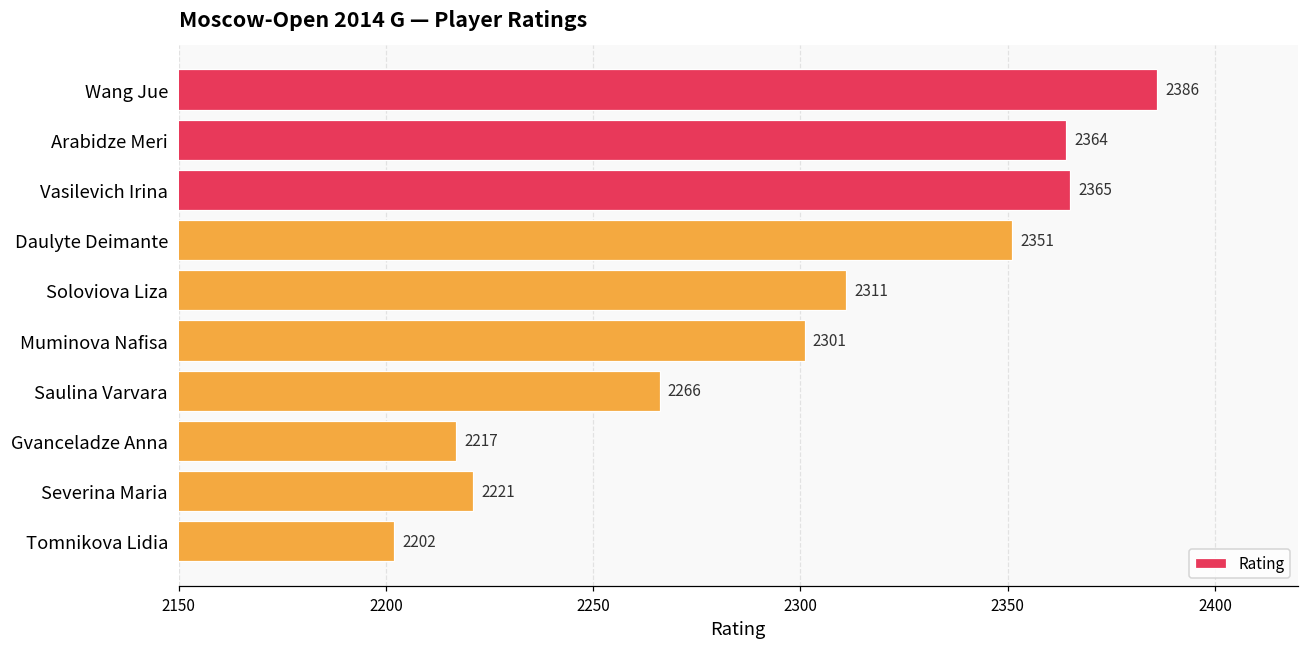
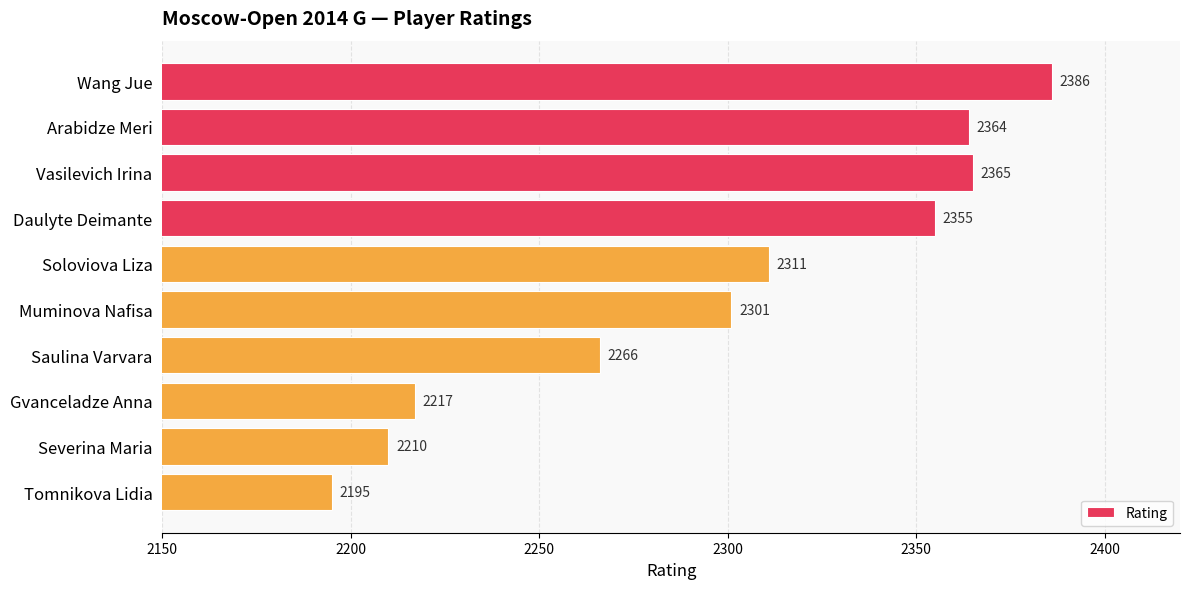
  {
    "Wang Jue": 2386,
    "Arabidze Meri": 2364,
    "Vasilevich Irina": 2365,
-   "Daulyte Deimante": 2351,
+   "Daulyte Deimante": 2355,
    "Soloviova Liza": 2311,
    "Muminova Nafisa": 2301,
    "Saulina Varvara": 2266,
    "Gvanceladze Anna": 2217,
-   "Severina Maria": 2221,
-   "Tomnikova Lidia": 2202
+   "Severina Maria": 2210,
+   "Tomnikova Lidia": 2195
  }
